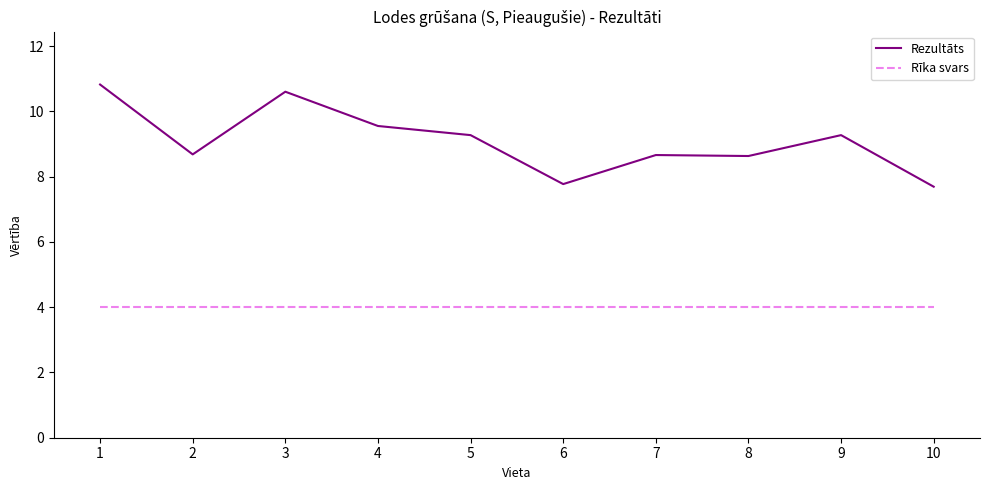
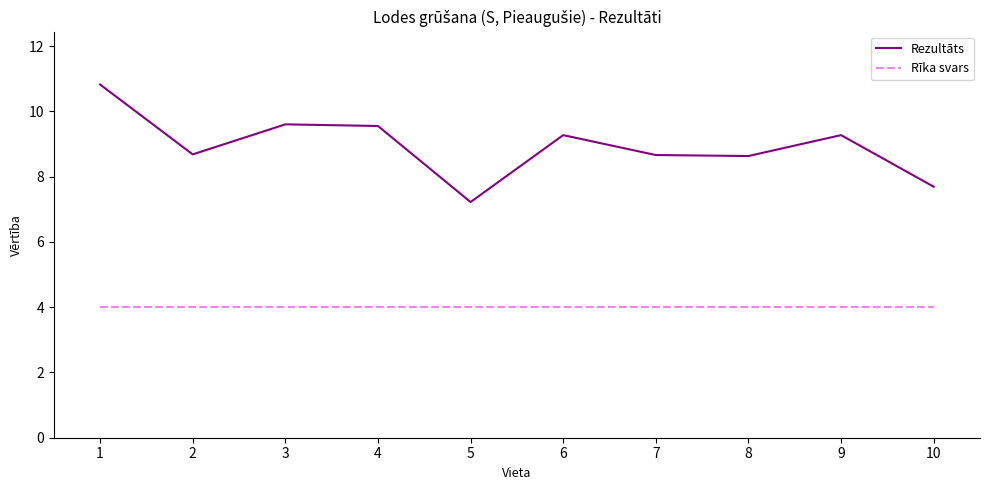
  {
    "Rezultāts": {
      "1": 10.8,
      "2": 8.7,
-     "3": 10.6,
+     "3": 9.6,
      "4": 9.6,
-     "5": 9.3,
-     "6": 7.8,
+     "5": 7.2,
+     "6": 9.3,
      "7": 8.7,
      "8": 8.6,
      "9": 9.3,
      "10": 7.7
    },
    "Rīka svars": {
      "1": 4.0,
      "2": 4.0,
      "3": 4.0,
      "4": 4.0,
      "5": 4.0,
      "6": 4.0,
      "7": 4.0,
      "8": 4.0,
      "9": 4.0,
      "10": 4.0
    }
  }
